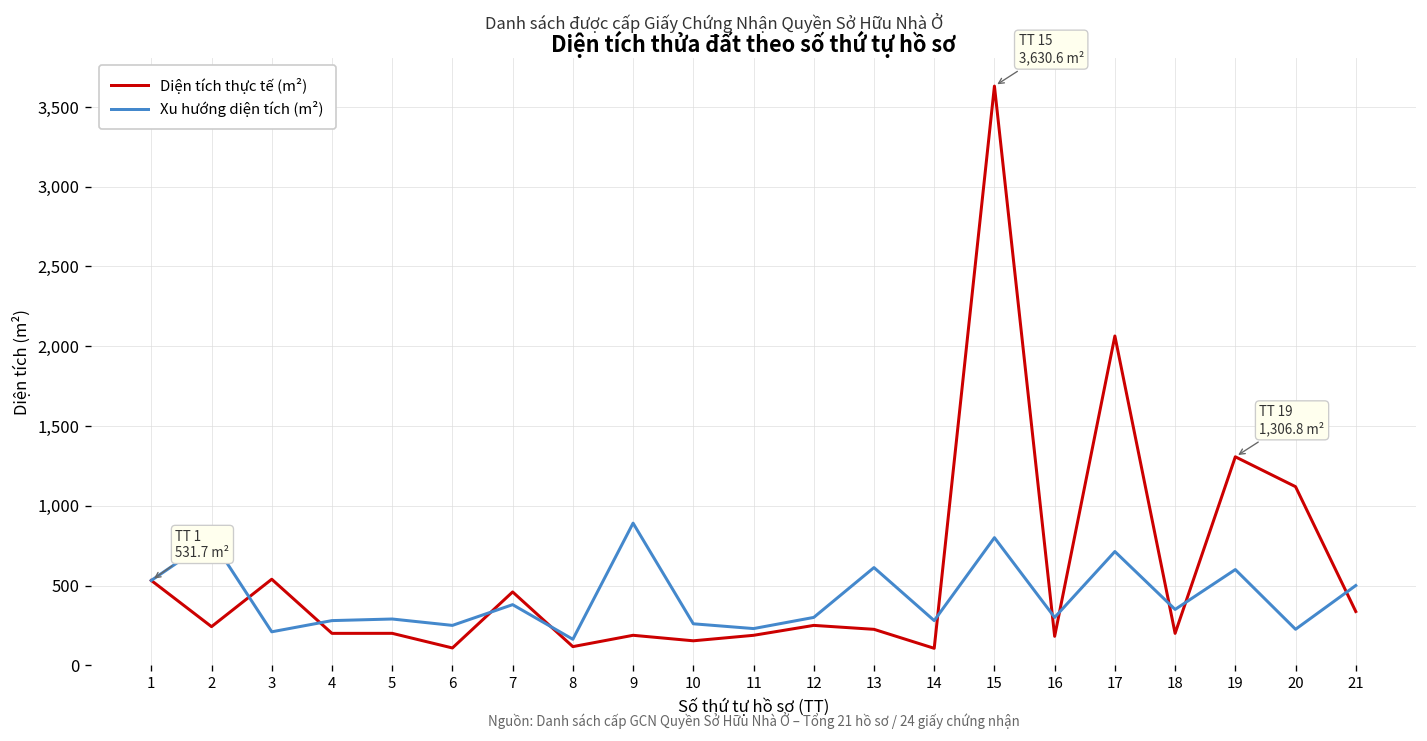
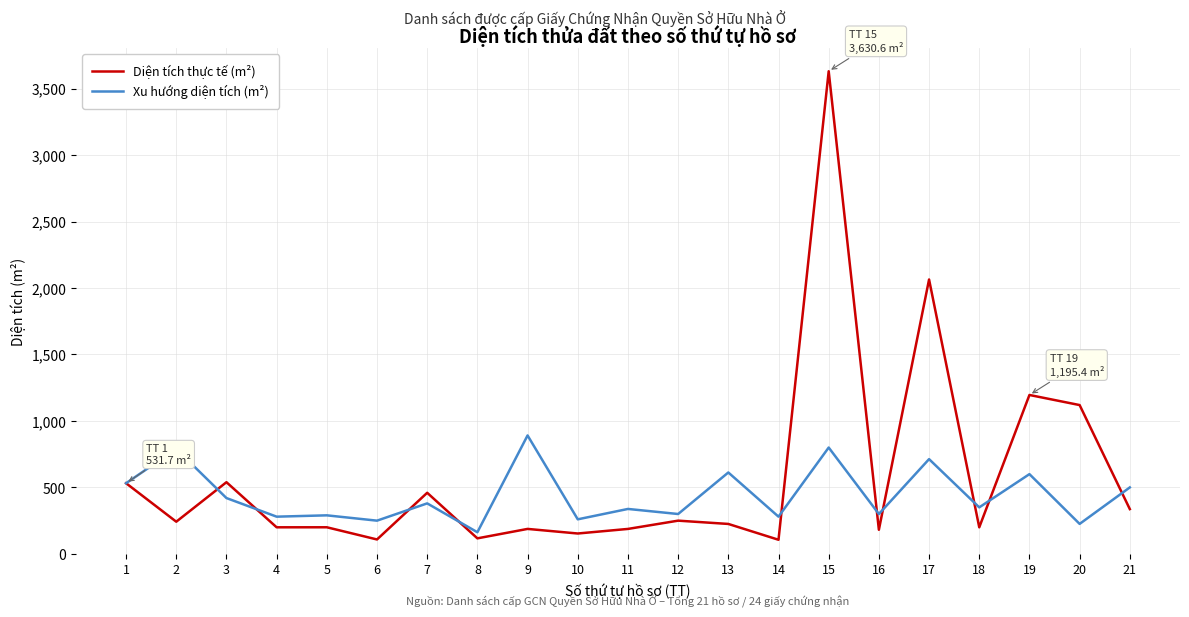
  {
    "Diện tích thực tế (m²)": {
-     "19": "1,306.8"
+     "19": "1,195.4"
    },
    "Xu hướng diện tích (m²)": {
-     "3": "210",
+     "3": "420",
      "4": "280",
      "5": "290",
      "6": "250",
      "7": "380",
      "8": "160",
      "9": "890",
      "10": "260",
-     "11": "230",
+     "11": "340",
      "12": "300",
      "13": "610",
      "14": "280",
      "15": "800",
      "16": "300",
      "17": "710",
      "18": "350",
      "19": "600",
      "20": "230",
      "21": "500"
    }
  }
